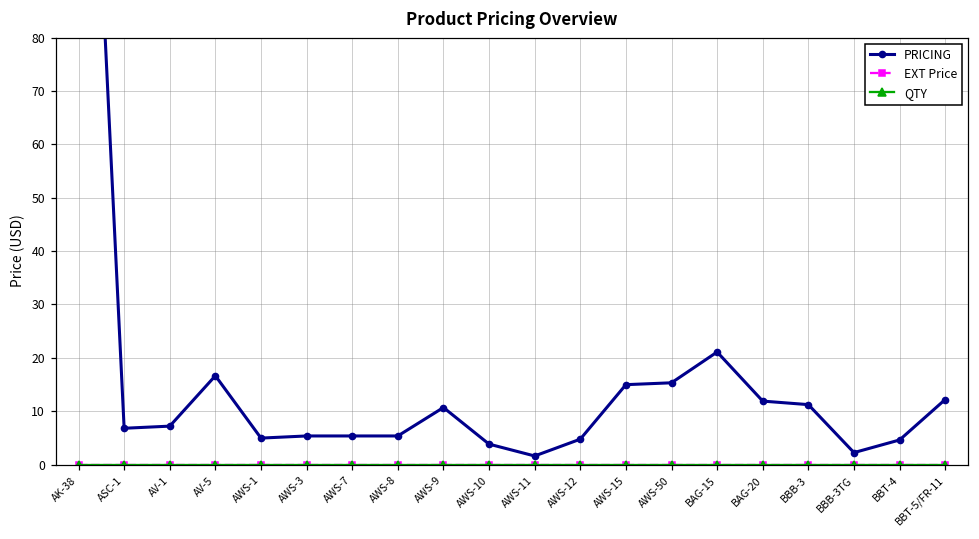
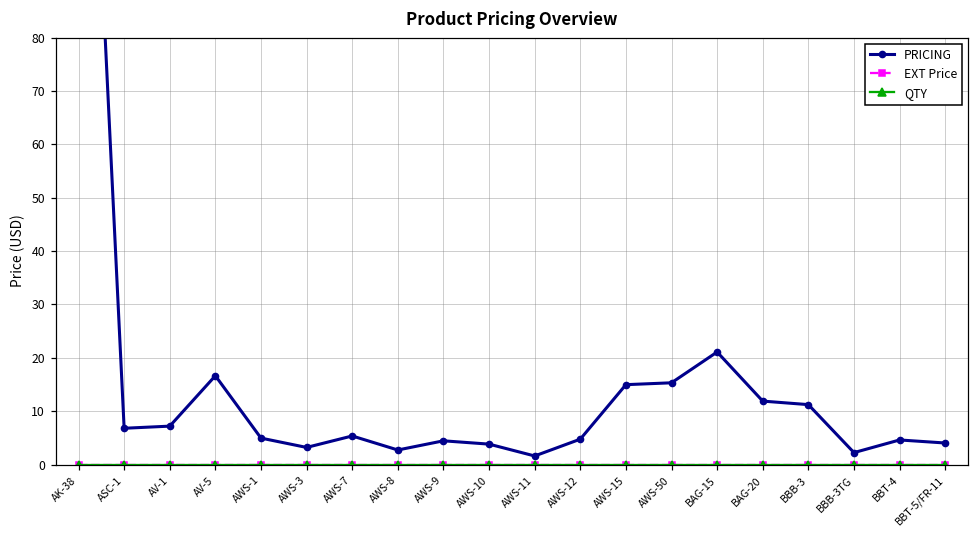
  {
    "PRICING": {
      "ASC-1": 7,
      "AV-1": 7,
      "AV-5": 17,
      "AWS-1": 5,
-     "AWS-3": 5,
+     "AWS-3": 3,
      "AWS-7": 5,
-     "AWS-8": 5,
-     "AWS-9": 11,
+     "AWS-8": 3,
+     "AWS-9": 4,
      "AWS-10": 4,
      "AWS-11": 2,
      "AWS-12": 5,
      "AWS-15": 15,
      "AWS-50": 15,
      "BAG-15": 21,
      "BAG-20": 12,
      "BBB-3": 11,
      "BBB-3TG": 2,
      "BBT-4": 5,
-     "BBT-5/FR-11": 12
+     "BBT-5/FR-11": 4
    },
    "QTY": {
      "AK-38": 0,
      "ASC-1": 0,
      "AV-1": 0,
      "AV-5": 0,
      "AWS-1": 0,
      "AWS-3": 0,
      "AWS-7": 0,
      "AWS-8": 0,
      "AWS-9": 0,
      "AWS-10": 0,
      "AWS-11": 0,
      "AWS-12": 0,
      "AWS-15": 0,
      "AWS-50": 0,
      "BAG-15": 0,
      "BAG-20": 0,
      "BBB-3": 0,
      "BBB-3TG": 0,
      "BBT-4": 0,
      "BBT-5/FR-11": 0
    }
  }
